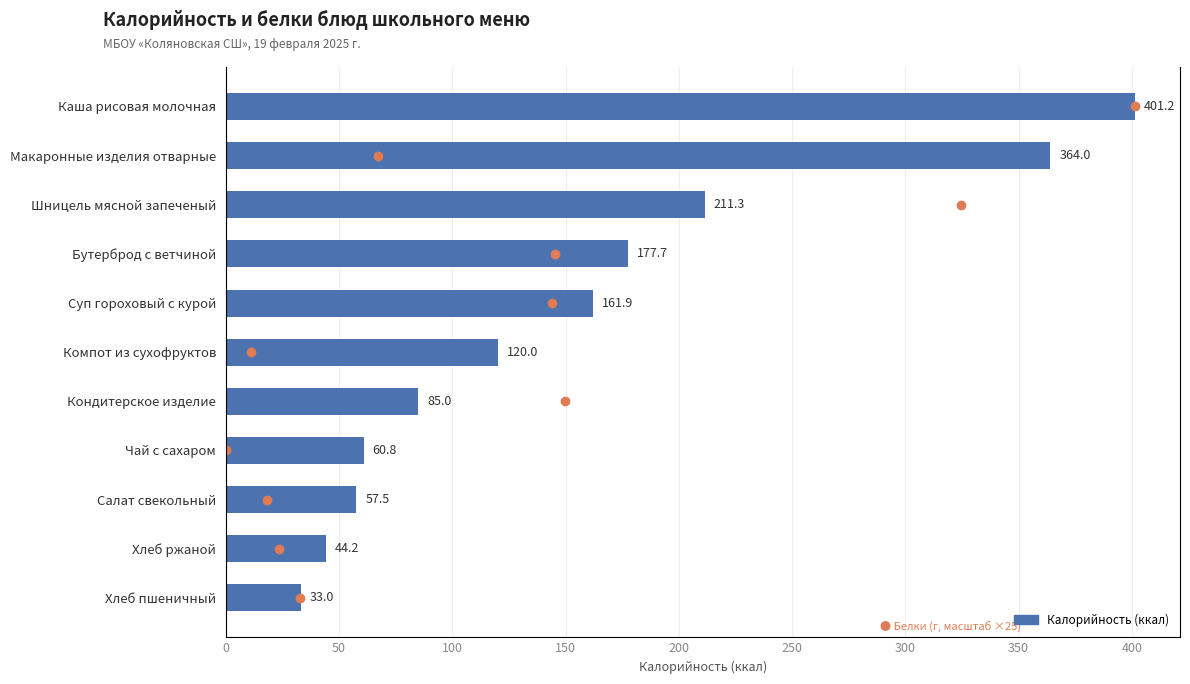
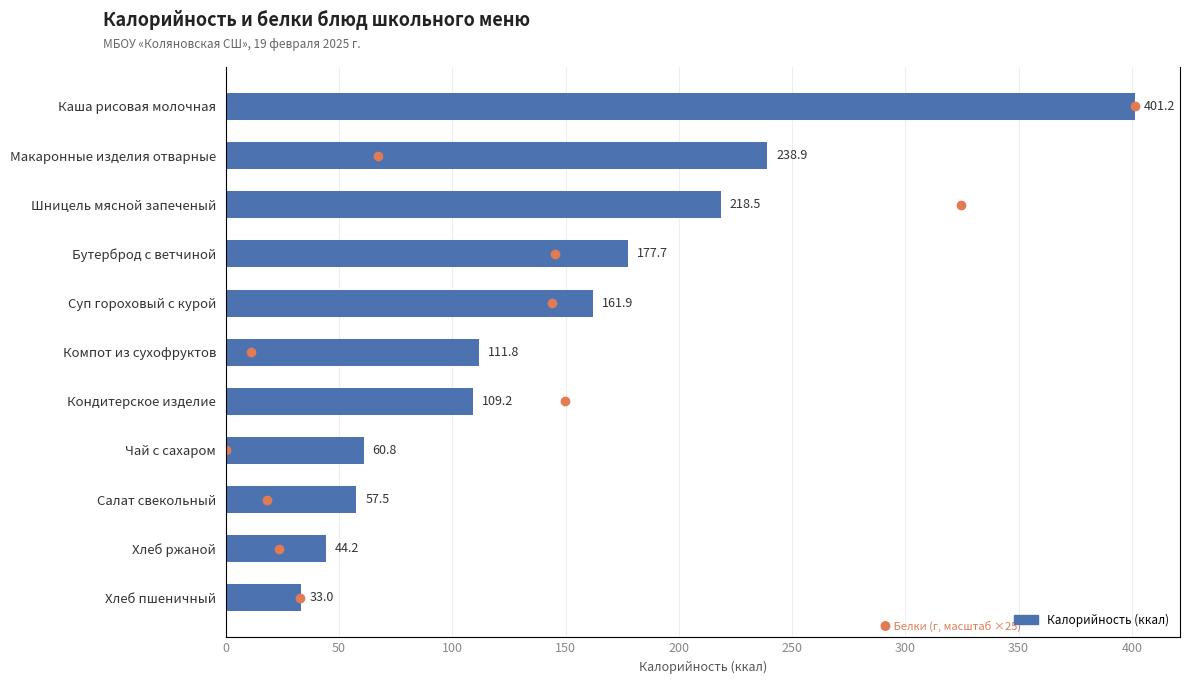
  {
    "Каша рисовая молочная": 401.2,
-   "Макаронные изделия отварные": 364.0,
-   "Шницель мясной запеченый": 211.3,
+   "Макаронные изделия отварные": 238.9,
+   "Шницель мясной запеченый": 218.5,
    "Бутерброд с ветчиной": 177.7,
    "Суп гороховый с курой": 161.9,
-   "Компот из сухофруктов": 120.0,
-   "Кондитерское изделие": 85.0,
+   "Компот из сухофруктов": 111.8,
+   "Кондитерское изделие": 109.2,
    "Чай с сахаром": 60.8,
    "Салат свекольный": 57.5,
    "Хлеб ржаной": 44.2,
    "Хлеб пшеничный": 33.0
  }
